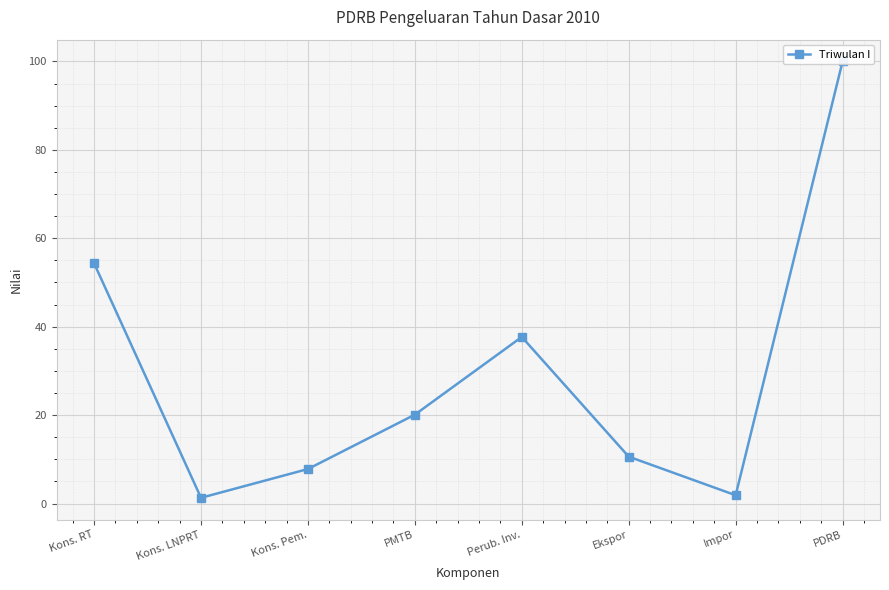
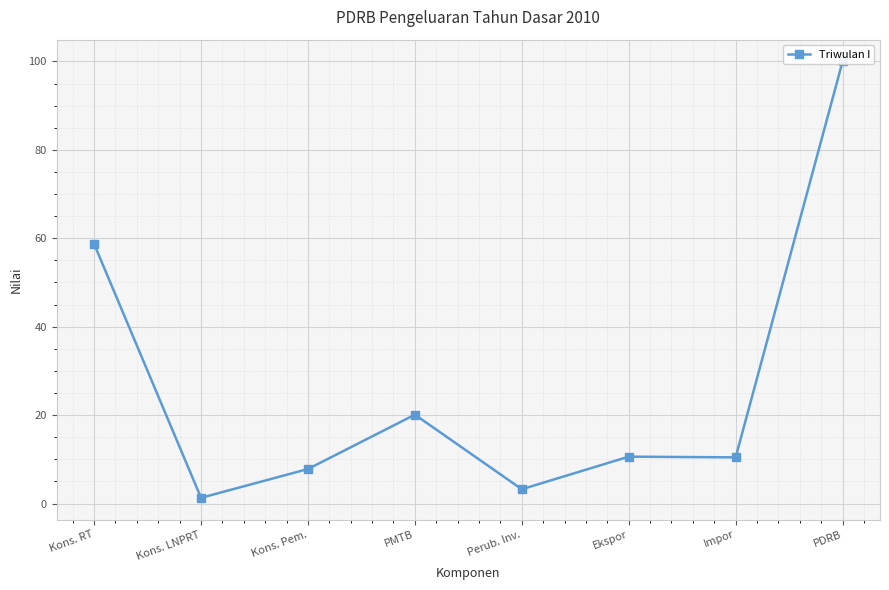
  {
-   "Kons. RT": 54,
+   "Kons. RT": 59,
    "Kons. LNPRT": 1,
    "Kons. Pem.": 8,
    "PMTB": 20,
-   "Perub. Inv.": 38,
+   "Perub. Inv.": 3,
    "Ekspor": 11,
-   "Impor": 2
+   "Impor": 10
  }
